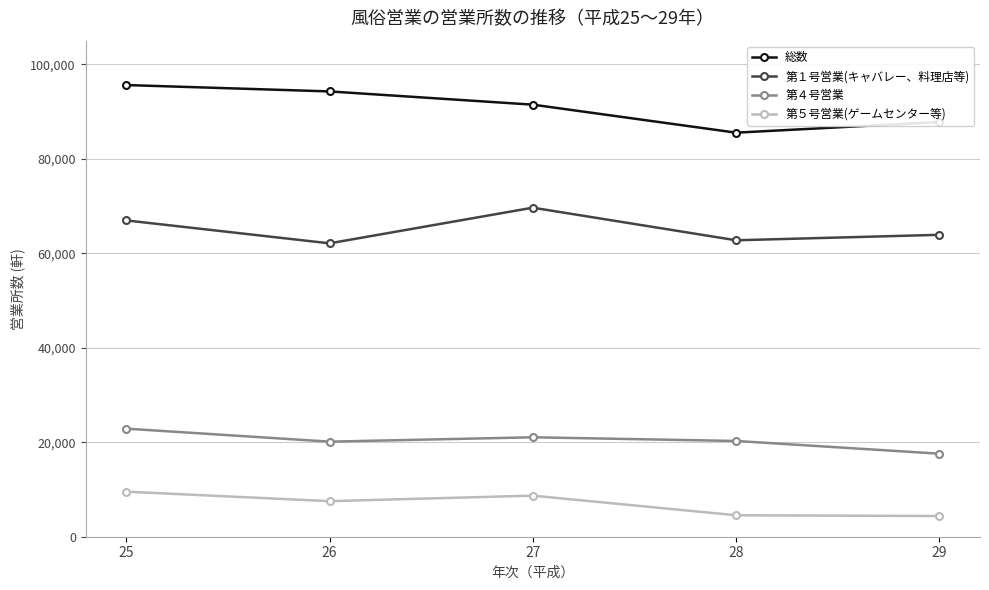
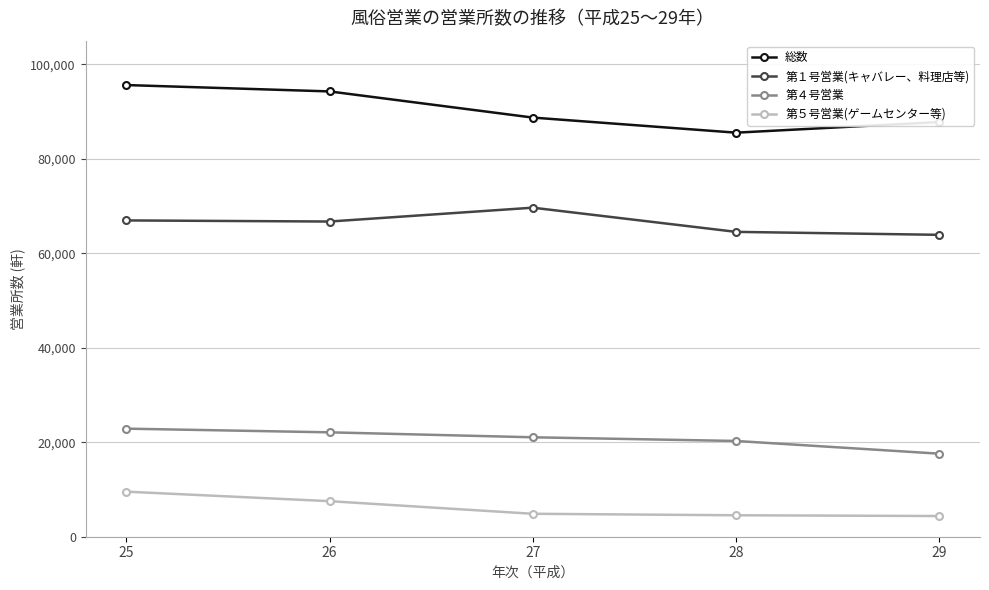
  {
    "総数": {
      "25": "96,000",
      "26": "94,000",
-     "27": "91,000",
+     "27": "89,000",
      "28": "86,000"
    },
    "第１号営業(キャバレー、料理店等)": {
      "25": "67,000",
-     "26": "62,000",
+     "26": "67,000",
      "27": "70,000",
-     "28": "63,000",
+     "28": "65,000",
      "29": "64,000"
    },
    "第４号営業": {
      "25": "23,000",
-     "26": "20,000",
+     "26": "22,000",
      "27": "21,000",
      "28": "20,000",
      "29": "18,000"
    },
    "第５号営業(ゲームセンター等)": {
      "25": "10,000",
      "26": "8,000",
-     "27": "9,000",
+     "27": "5,000",
      "28": "5,000",
      "29": "4,000"
    }
  }
